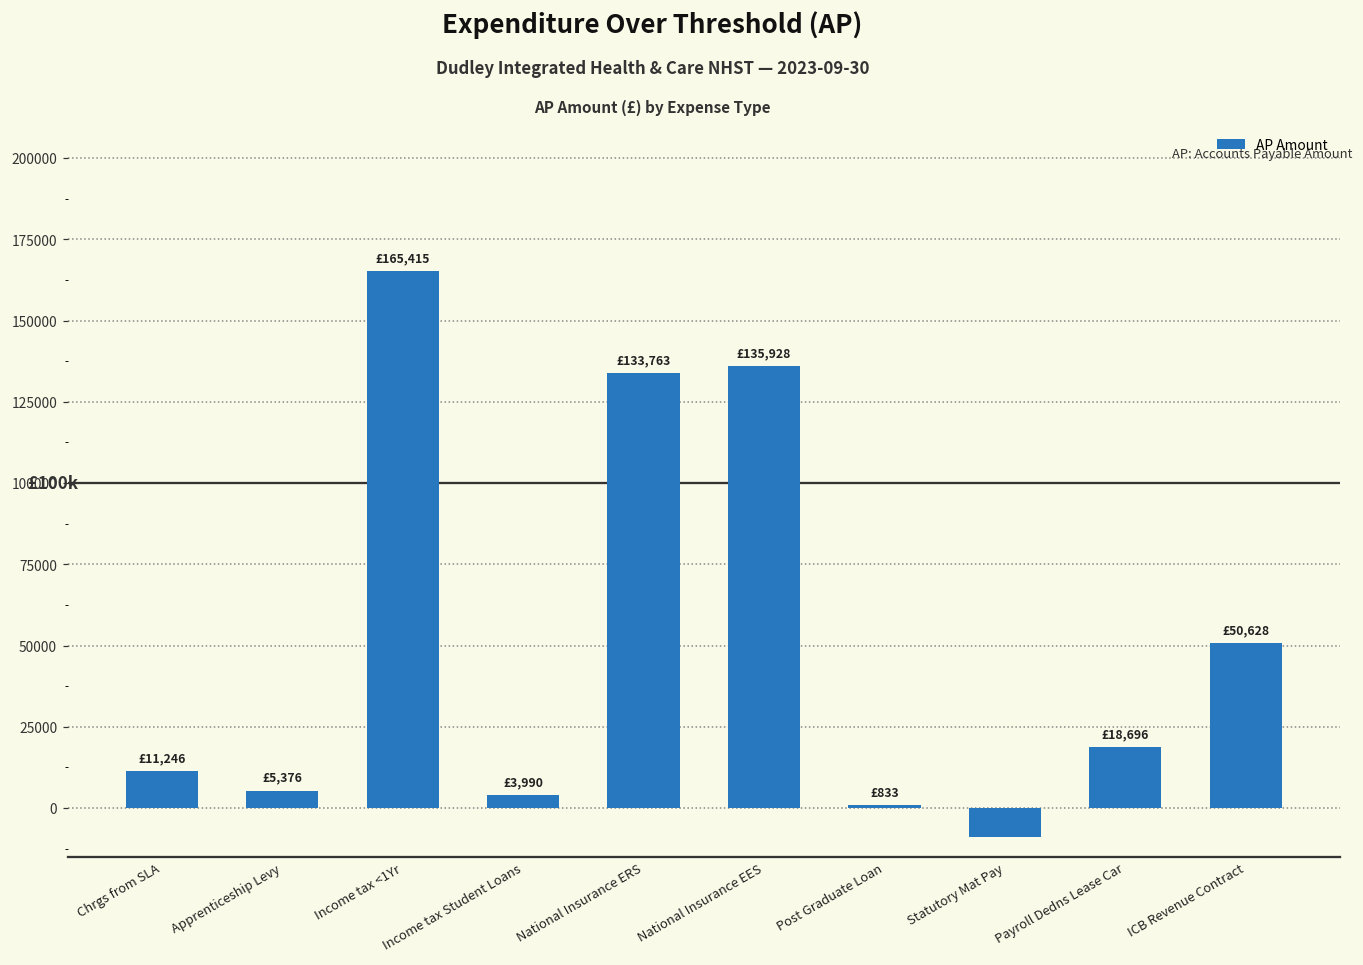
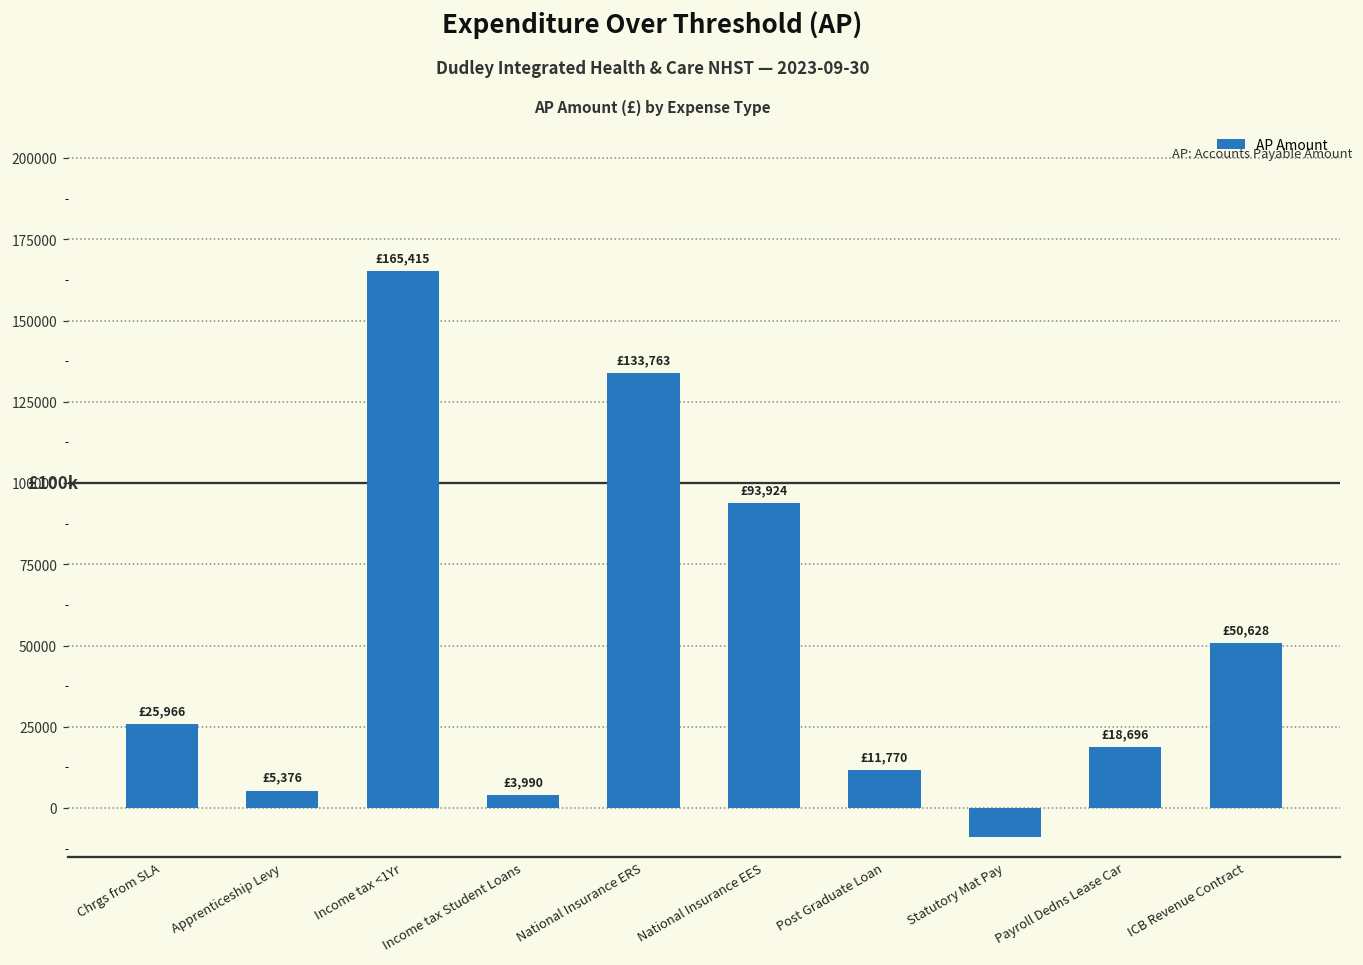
  {
-   "Chrgs from SLA": "£11,246",
+   "Chrgs from SLA": "£25,966",
    "Apprenticeship Levy": "£5,376",
    "Income tax <1Yr": "£165,415",
    "Income tax Student Loans": "£3,990",
    "National Insurance ERS": "£133,763",
-   "National Insurance EES": "£135,928",
-   "Post Graduate Loan": "£833",
+   "National Insurance EES": "£93,924",
+   "Post Graduate Loan": "£11,770",
    "Payroll Dedns Lease Car": "£18,696",
    "ICB Revenue Contract": "£50,628"
  }
